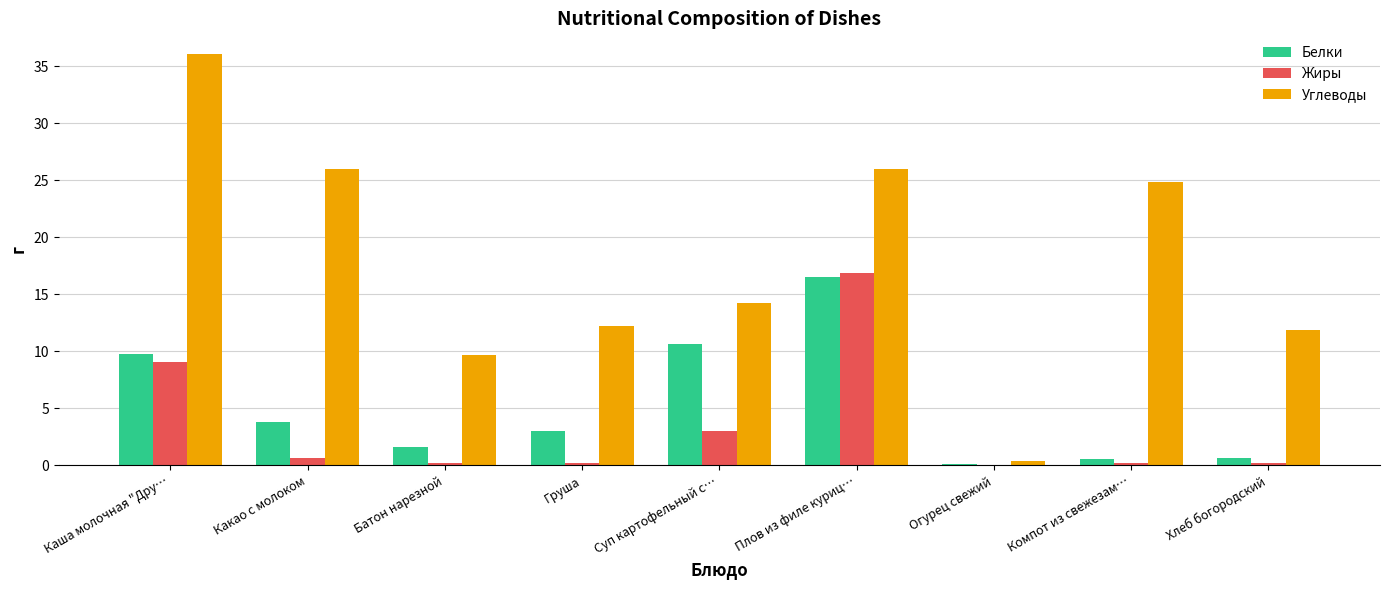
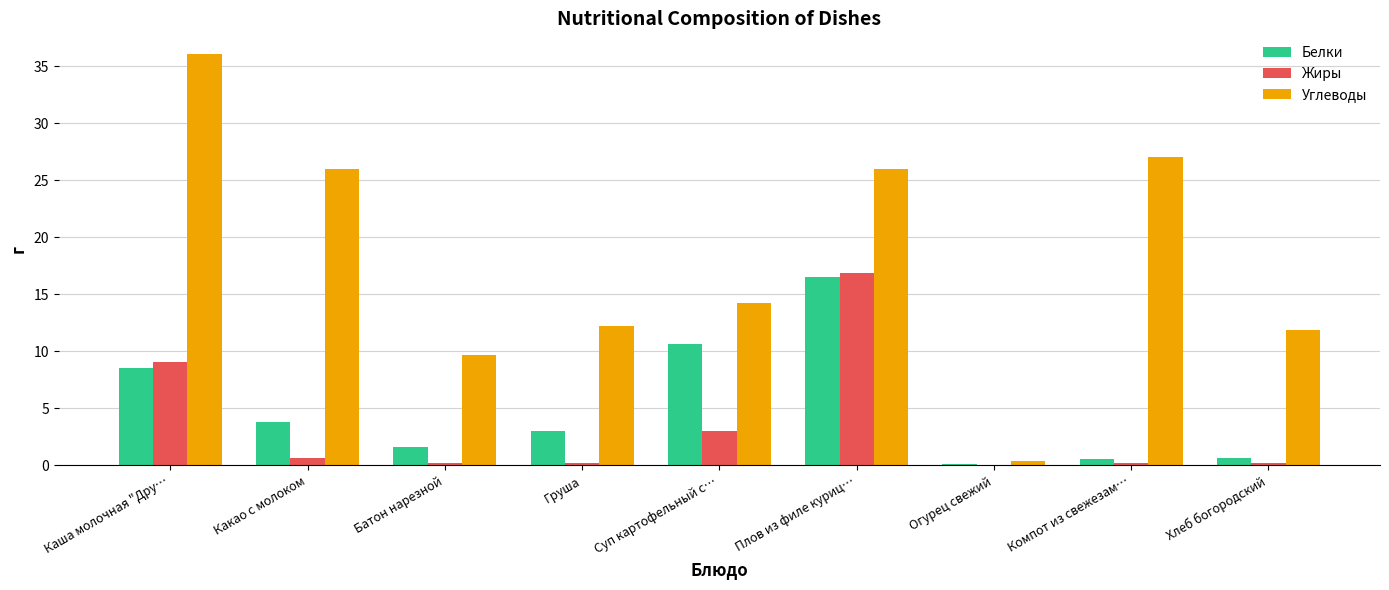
  {
    "Белки": {
-     "Каша молочная \"Дру…": 9.8,
+     "Каша молочная \"Дру…": 8.6,
      "Какао с молоком": 3.8,
      "Батон нарезной": 1.6,
      "Груша": 3.0,
      "Суп картофельный с…": 10.6,
      "Плов из филе куриц…": 16.5,
      "Компот из свежезам…": 0.5,
      "Хлеб богородский": 0.7
    },
    "Жиры": {
      "Каша молочная \"Дру…": 9.1,
      "Какао с молоком": 0.7,
      "Суп картофельный с…": 3.0,
      "Плов из филе куриц…": 16.9
    },
    "Углеводы": {
      "Каша молочная \"Дру…": 36.1,
      "Какао с молоком": 26.0,
      "Батон нарезной": 9.7,
      "Груша": 12.2,
      "Суп картофельный с…": 14.3,
      "Плов из филе куриц…": 26.0,
      "Огурец свежий": 0.4,
-     "Компот из свежезам…": 24.8,
+     "Компот из свежезам…": 27.0,
      "Хлеб богородский": 11.9
    }
  }
